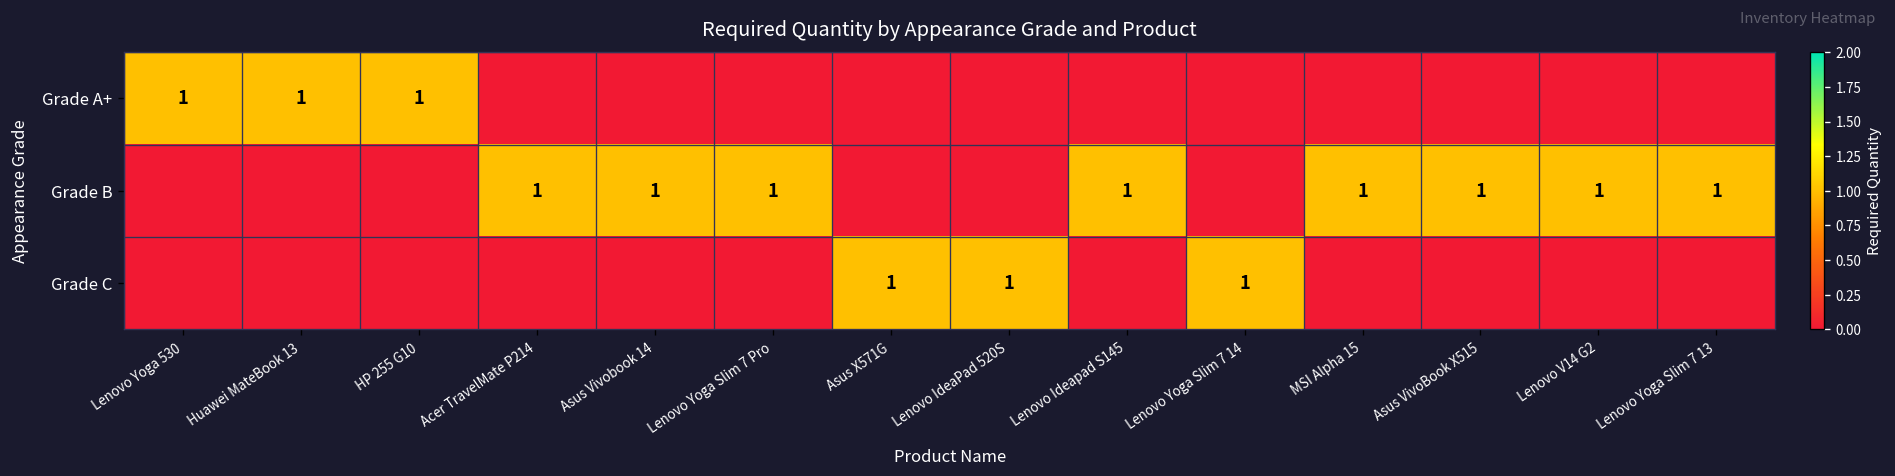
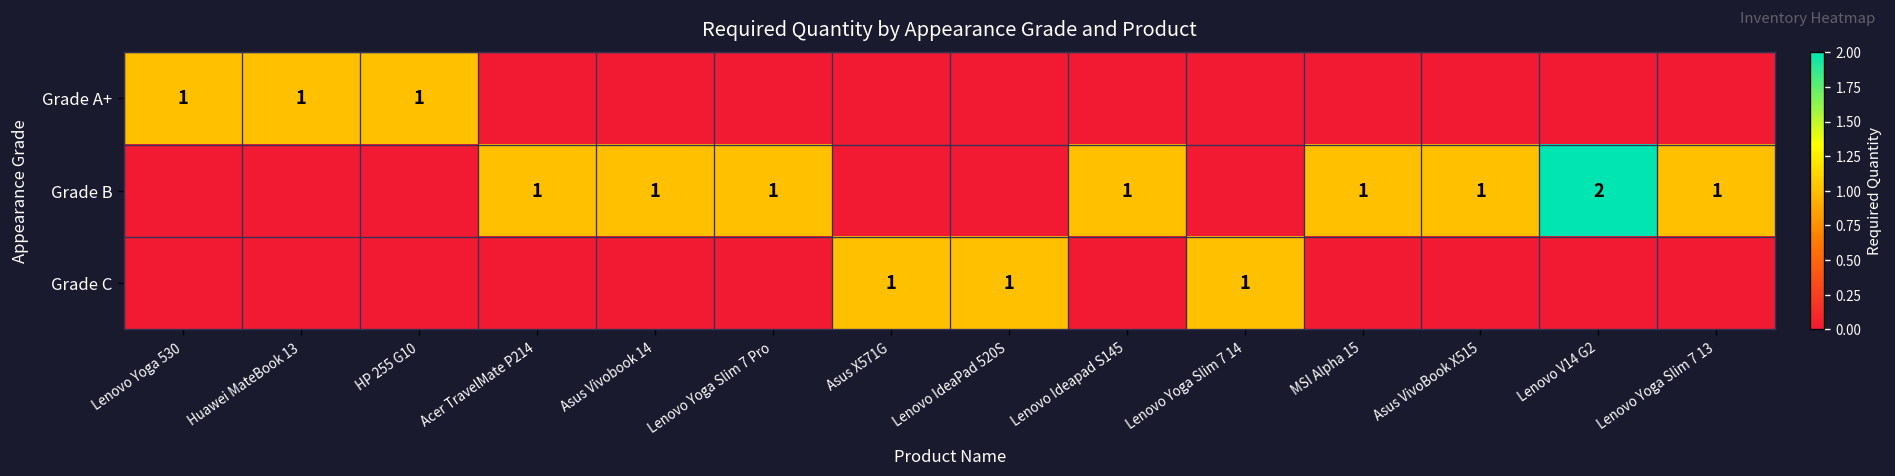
  {
    "Grade A+": {
      "Lenovo Yoga 530": 1,
      "Huawei MateBook 13": 1,
      "HP 255 G10": 1
    },
    "Grade B": {
      "Acer TravelMate P214": 1,
      "Asus Vivobook 14": 1,
      "Lenovo Yoga Slim 7 Pro": 1,
      "Lenovo Ideapad S145": 1,
      "MSI Alpha 15": 1,
      "Asus VivoBook X515": 1,
-     "Lenovo V14 G2": 1,
+     "Lenovo V14 G2": 2,
      "Lenovo Yoga Slim 7 13": 1
    },
    "Grade C": {
      "Asus X571G": 1,
      "Lenovo IdeaPad 520S": 1,
      "Lenovo Yoga Slim 7 14": 1
    }
  }
